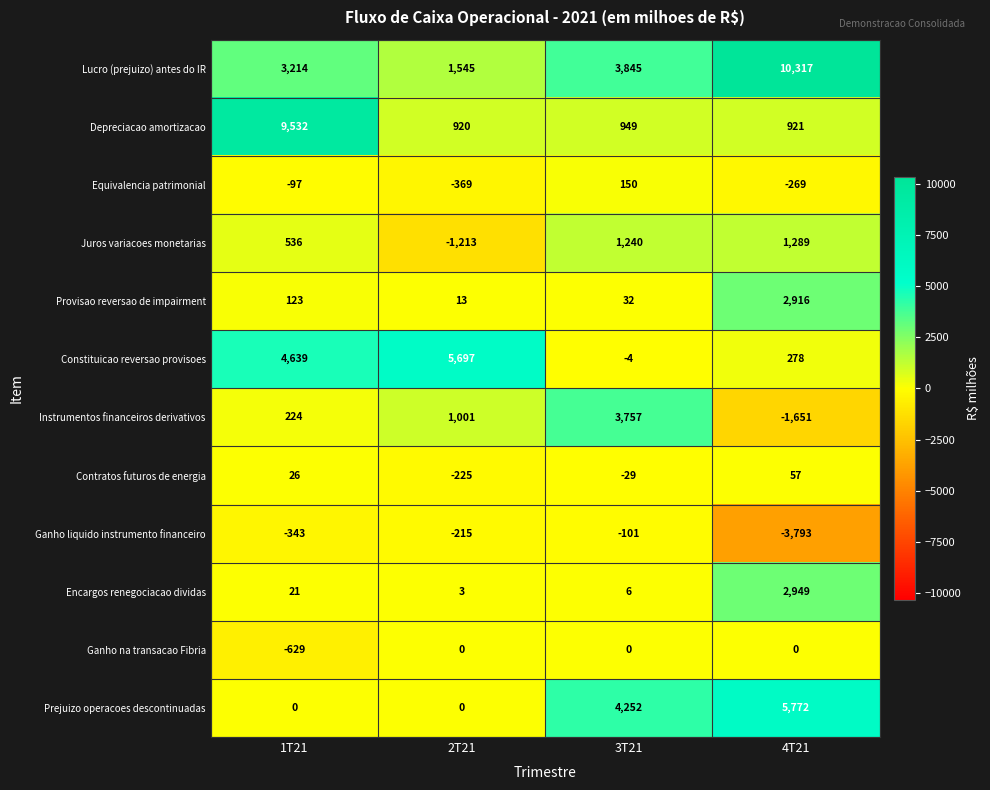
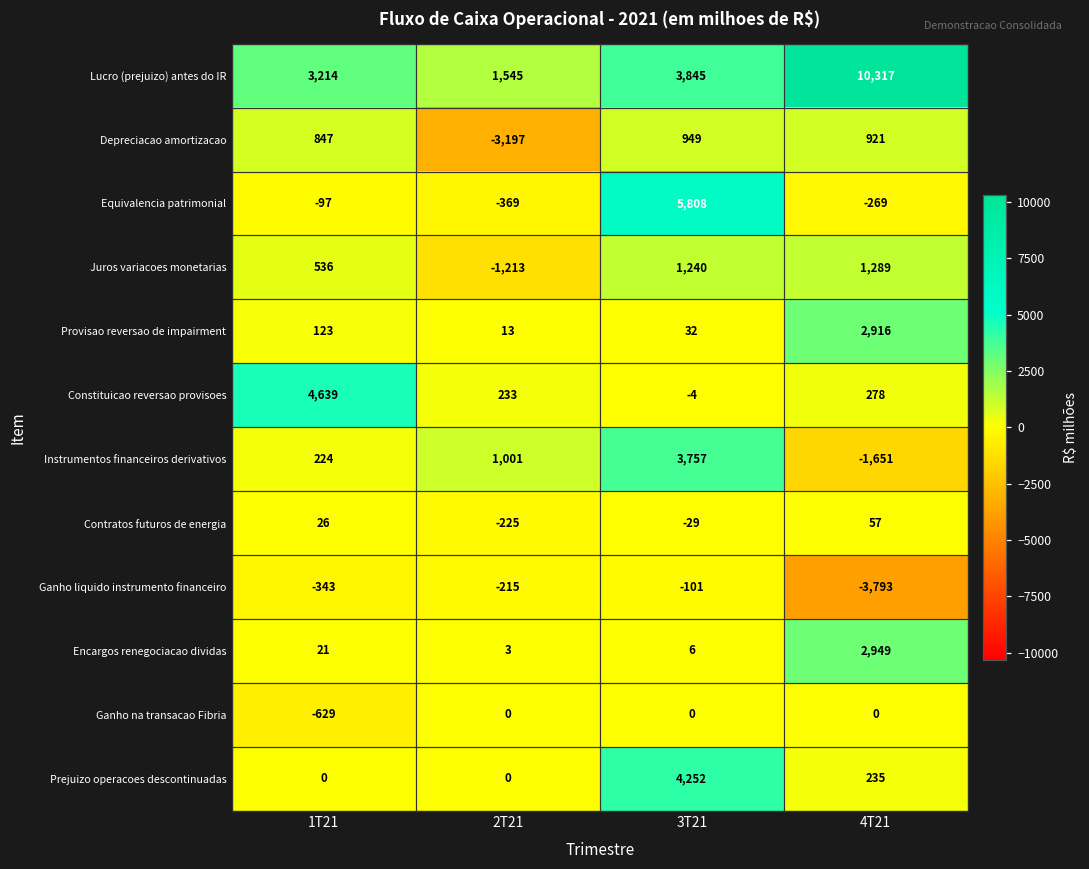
  {
    "Lucro (prejuizo) antes do IR": {
      "1T21": "3,214",
      "2T21": "1,545",
      "3T21": "3,845",
      "4T21": "10,317"
    },
    "Depreciacao amortizacao": {
-     "1T21": "9,532",
-     "2T21": "920",
+     "1T21": "847",
+     "2T21": "-3,197",
      "3T21": "949",
      "4T21": "921"
    },
    "Equivalencia patrimonial": {
      "1T21": "-97",
      "2T21": "-369",
-     "3T21": "150",
+     "3T21": "5,808",
      "4T21": "-269"
    },
    "Juros variacoes monetarias": {
      "1T21": "536",
      "2T21": "-1,213",
      "3T21": "1,240",
      "4T21": "1,289"
    },
    "Provisao reversao de impairment": {
      "1T21": "123",
      "2T21": "13",
      "3T21": "32",
      "4T21": "2,916"
    },
    "Constituicao reversao provisoes": {
      "1T21": "4,639",
-     "2T21": "5,697",
+     "2T21": "233",
      "3T21": "-4",
      "4T21": "278"
    },
    "Instrumentos financeiros derivativos": {
      "1T21": "224",
      "2T21": "1,001",
      "3T21": "3,757",
      "4T21": "-1,651"
    },
    "Contratos futuros de energia": {
      "1T21": "26",
      "2T21": "-225",
      "3T21": "-29",
      "4T21": "57"
    },
    "Ganho liquido instrumento financeiro": {
      "1T21": "-343",
      "2T21": "-215",
      "3T21": "-101",
      "4T21": "-3,793"
    },
    "Encargos renegociacao dividas": {
      "1T21": "21",
      "2T21": "3",
      "3T21": "6",
      "4T21": "2,949"
    },
    "Ganho na transacao Fibria": {
      "1T21": "-629",
      "2T21": "0",
      "3T21": "0",
      "4T21": "0"
    },
    "Prejuizo operacoes descontinuadas": {
      "1T21": "0",
      "2T21": "0",
      "3T21": "4,252",
-     "4T21": "5,772"
+     "4T21": "235"
    }
  }
